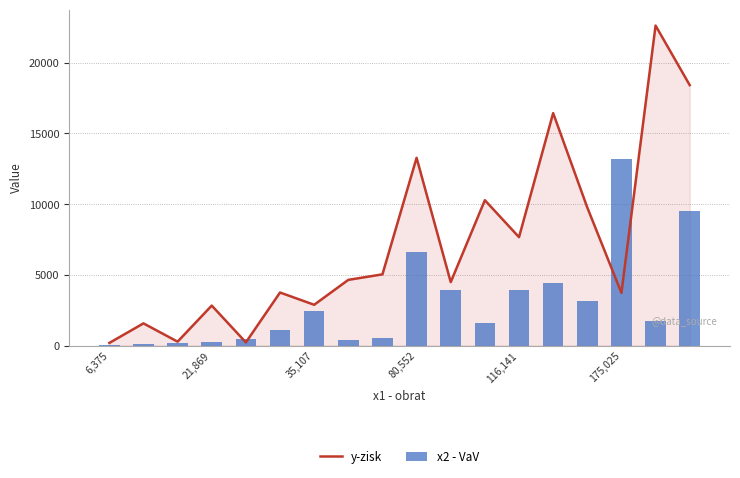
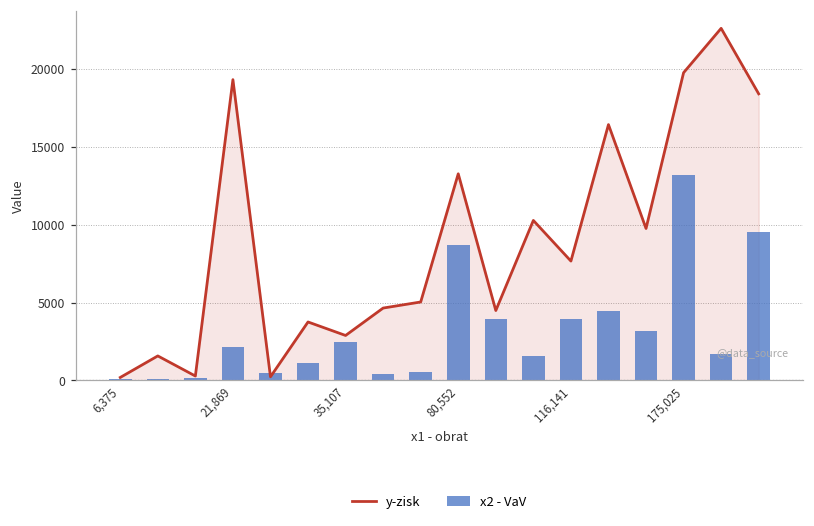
  {
    "y-zisk": {
      "6,375": 200,
-     "21,869": 2800,
+     "21,869": 19300,
      "35,107": 2900,
      "80,552": 13300,
      "116,141": 7700,
-     "175,025": 3700
+     "175,025": 19800
    },
    "x2 - VaV": {
-     "21,869": 300,
+     "21,869": 2100,
      "35,107": 2500,
-     "80,552": 6600,
+     "80,552": 8700,
      "116,141": 4000,
      "175,025": 13200
    }
  }
